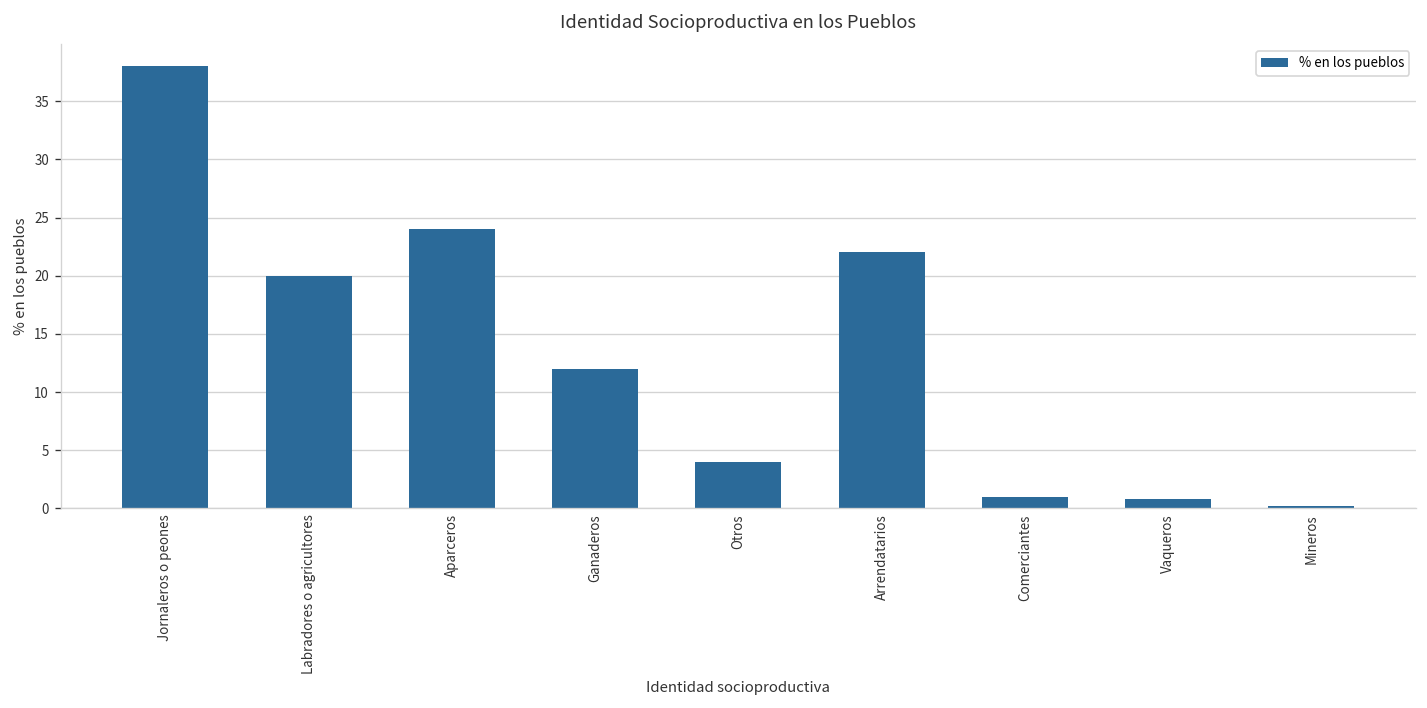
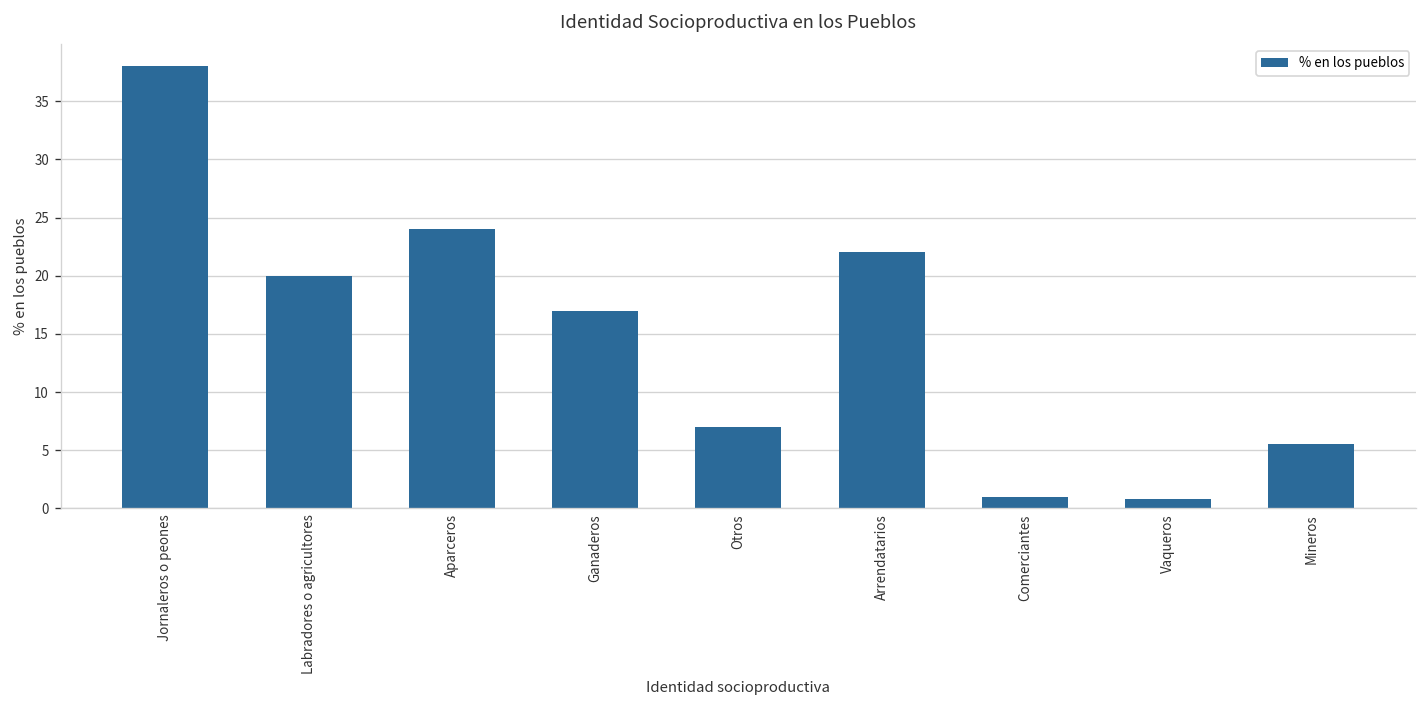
  {
    "Jornaleros o peones": 38,
    "Labradores o agricultores": 20,
    "Aparceros": 24,
-   "Ganaderos": 12,
-   "Otros": 4,
+   "Ganaderos": 17,
+   "Otros": 7,
    "Arrendatarios": 22,
    "Comerciantes": 1,
    "Vaqueros": 1,
-   "Mineros": 0
+   "Mineros": 6
  }
